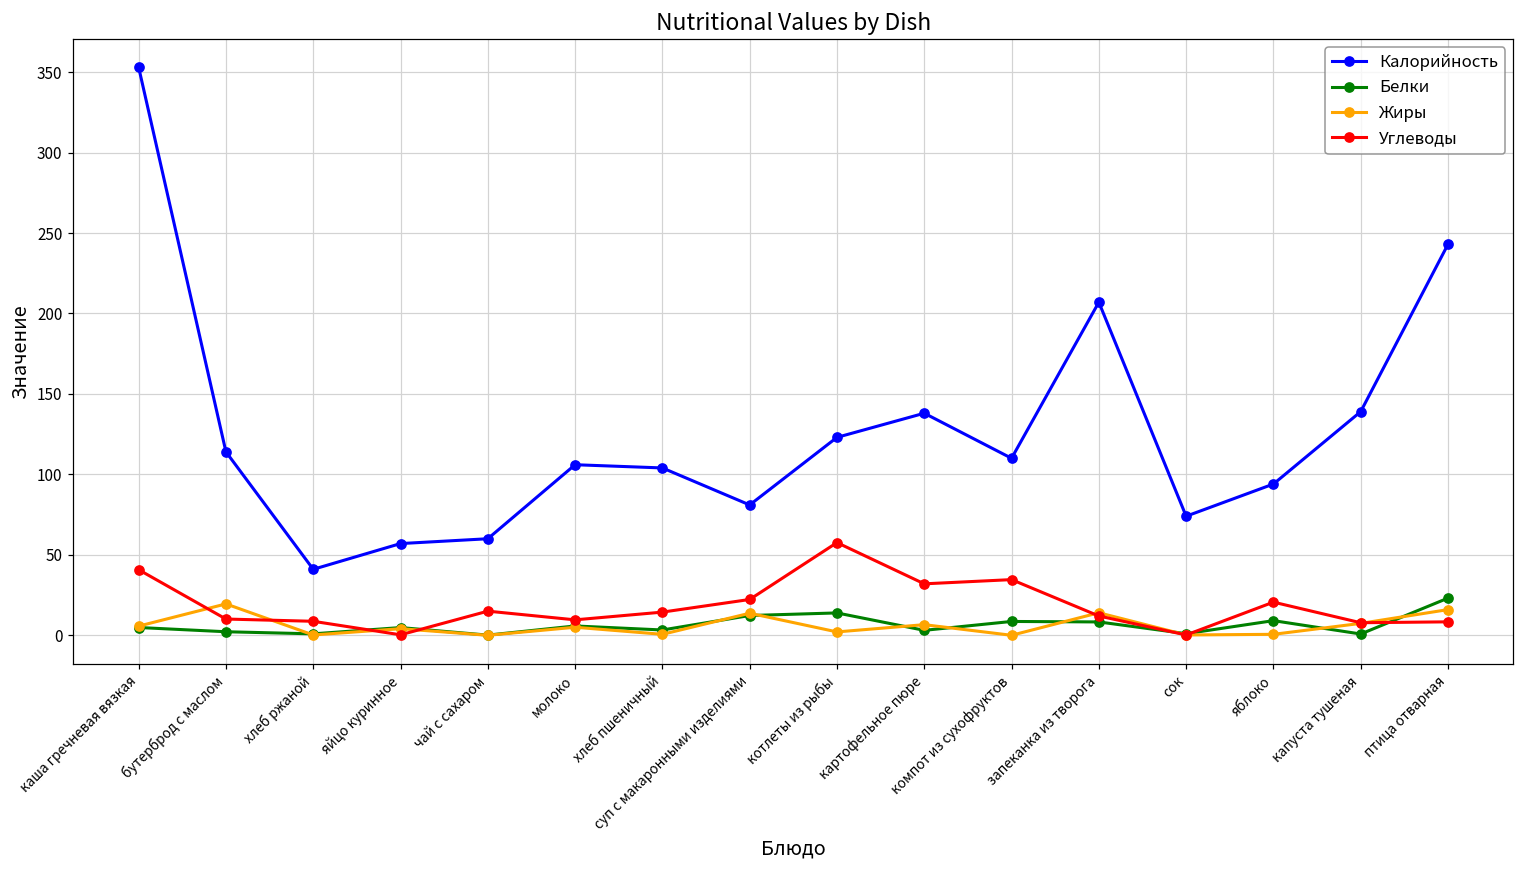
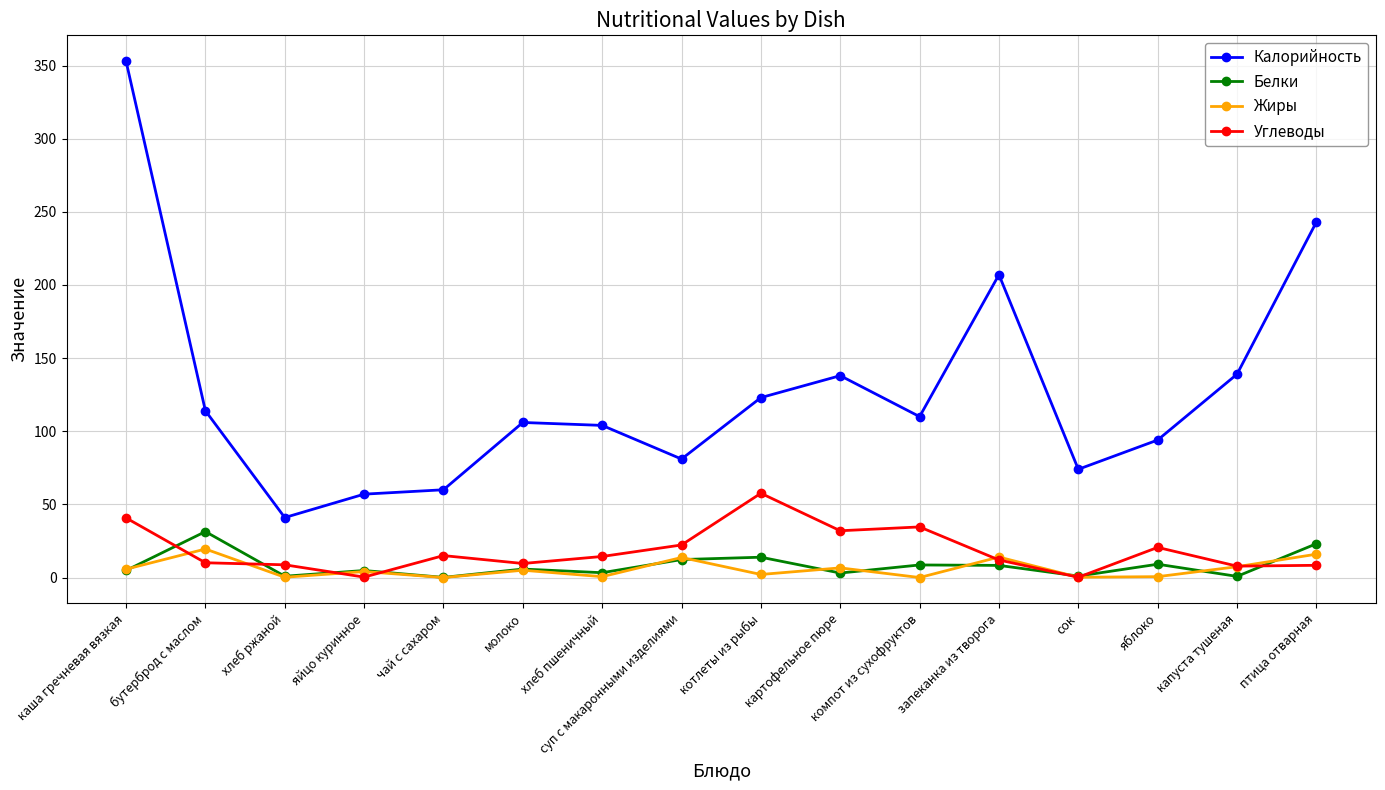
  {
    "Калорийность": {
      "каша гречневая вязкая": 353,
      "бутерброд с маслом": 114,
      "хлеб ржаной": 41,
      "яйцо куринное": 57,
      "чай с сахаром": 60,
      "молоко": 106,
      "хлеб пшеничный": 104,
      "суп с макаронными изделиями": 81,
      "котлеты из рыбы": 123,
      "картофельное пюре": 138,
      "компот из сухофруктов": 110,
      "запеканка из творога": 207,
      "сок": 74,
      "яблоко": 94,
      "капуста тушеная": 139,
      "птица отварная": 243
    },
    "Белки": {
-     "бутерброд с маслом": 2,
+     "бутерброд с маслом": 31,
      "хлеб пшеничный": 3,
      "котлеты из рыбы": 14,
      "картофельное пюре": 3,
      "компот из сухофруктов": 9,
      "запеканка из творога": 8,
      "яблоко": 9,
      "капуста тушеная": 1,
      "птица отварная": 23
    },
    "Жиры": {
      "бутерброд с маслом": 20,
      "хлеб пшеничный": 1,
      "котлеты из рыбы": 2,
      "картофельное пюре": 7,
      "компот из сухофруктов": 0,
      "запеканка из творога": 14,
      "яблоко": 1,
      "птица отварная": 16
    },
    "Углеводы": {
      "каша гречневая вязкая": 41,
      "бутерброд с маслом": 10,
      "хлеб ржаной": 9,
      "яйцо куринное": 0,
      "чай с сахаром": 15,
      "молоко": 10,
      "хлеб пшеничный": 14,
      "суп с макаронными изделиями": 22,
      "котлеты из рыбы": 58,
      "картофельное пюре": 32,
      "компот из сухофруктов": 35,
      "запеканка из творога": 12,
      "яблоко": 21,
      "птица отварная": 8
    }
  }
